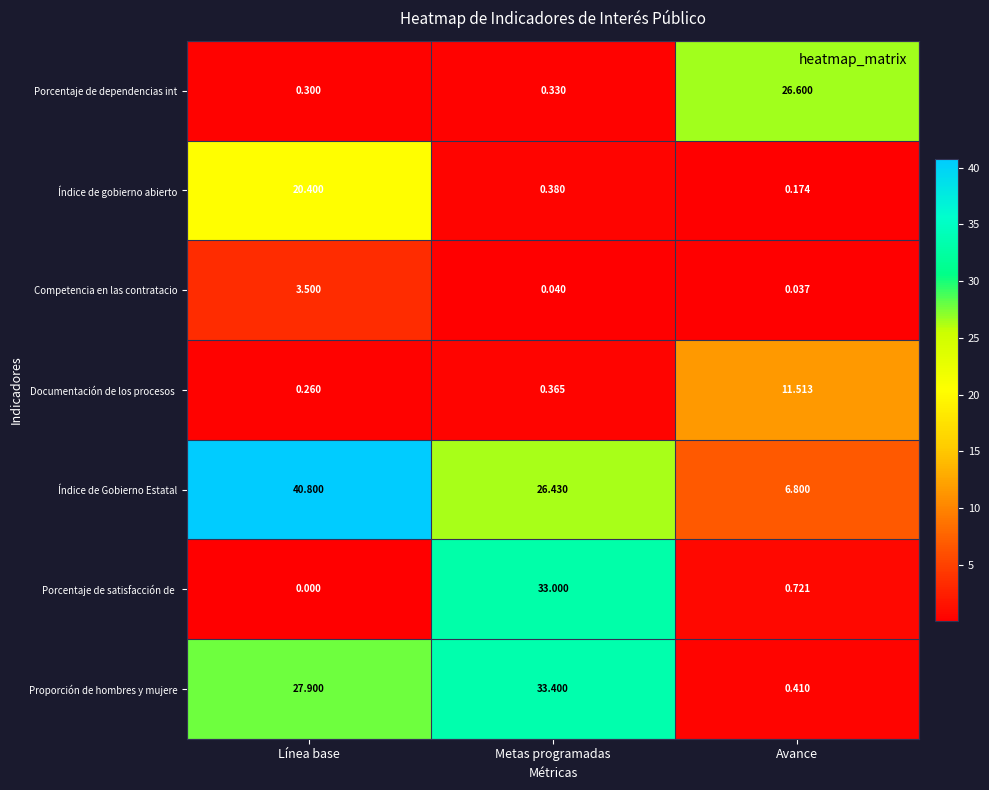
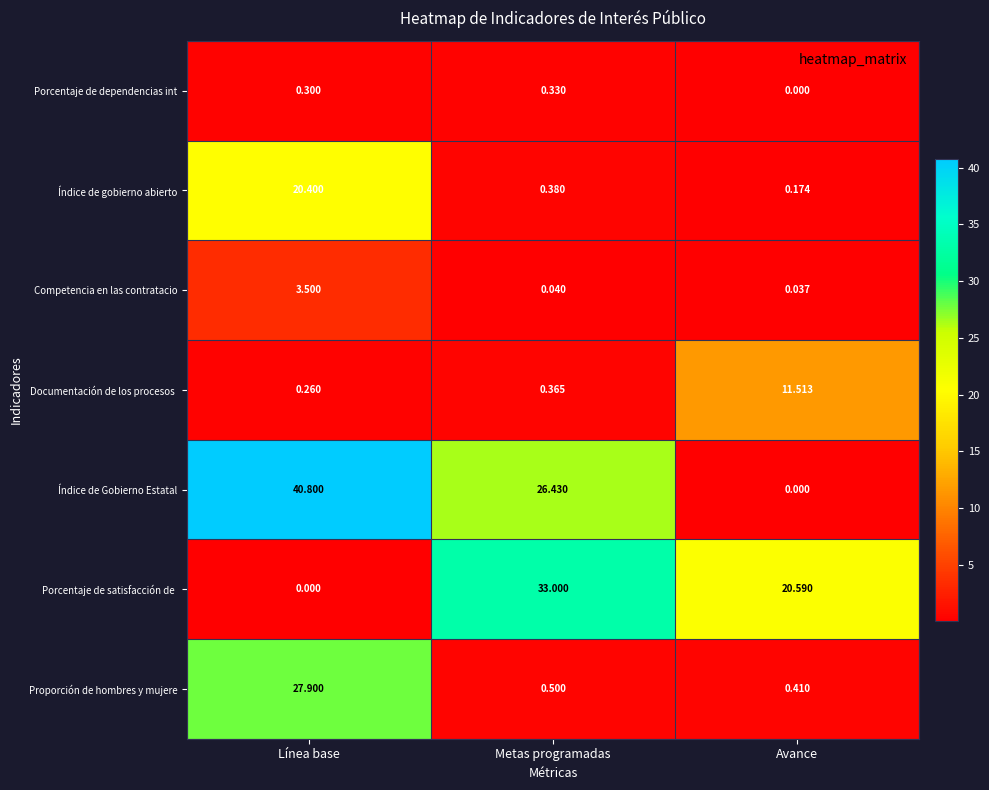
  {
    "Porcentaje de dependencias int": {
      "Línea base": 0.300,
      "Metas programadas": 0.330,
-     "Avance": 26.600
+     "Avance": 0.000
    },
    "Índice de gobierno abierto": {
      "Línea base": 20.400,
      "Metas programadas": 0.380,
      "Avance": 0.174
    },
    "Competencia en las contratacio": {
      "Línea base": 3.500,
      "Metas programadas": 0.040,
      "Avance": 0.037
    },
    "Documentación de los procesos": {
      "Línea base": 0.260,
      "Metas programadas": 0.365,
      "Avance": 11.513
    },
    "Índice de Gobierno Estatal": {
      "Línea base": 40.800,
      "Metas programadas": 26.430,
-     "Avance": 6.800
+     "Avance": 0.000
    },
    "Porcentaje de satisfacción de": {
      "Línea base": 0.000,
      "Metas programadas": 33.000,
-     "Avance": 0.721
+     "Avance": 20.590
    },
    "Proporción de hombres y mujere": {
      "Línea base": 27.900,
-     "Metas programadas": 33.400,
+     "Metas programadas": 0.500,
      "Avance": 0.410
    }
  }
